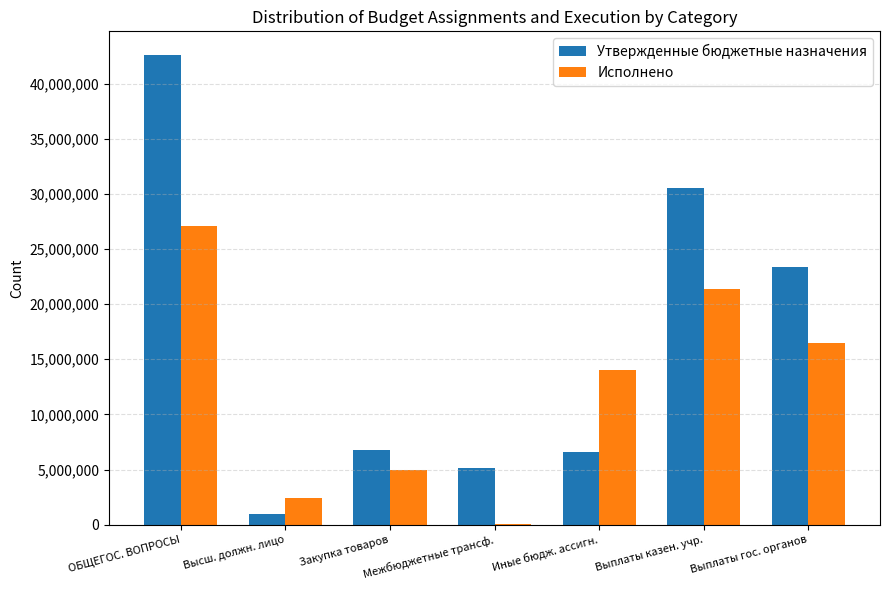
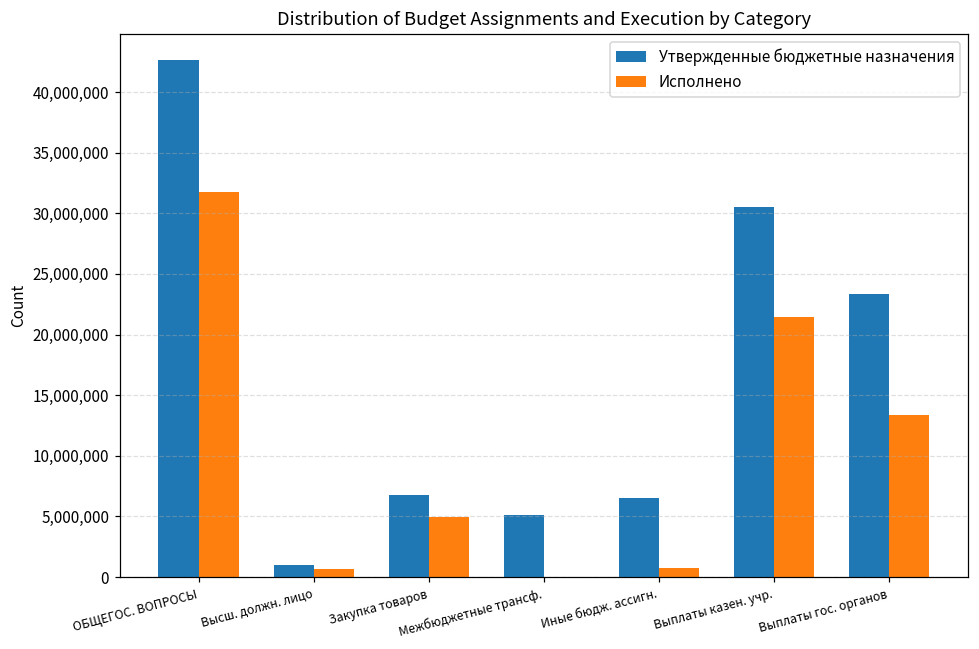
  {
    "Утвержденные бюджетные назначения": {
      "ОБЩЕГОС. ВОПРОСЫ": "42,600,000",
      "Высш. должн. лицо": "1,000,000",
      "Закупка товаров": "6,800,000",
      "Межбюджетные трансф.": "5,100,000",
      "Иные бюдж. ассигн.": "6,600,000",
      "Выплаты казен. учр.": "30,500,000",
      "Выплаты гос. органов": "23,300,000"
    },
    "Исполнено": {
-     "ОБЩЕГОС. ВОПРОСЫ": "27,100,000",
-     "Высш. должн. лицо": "2,400,000",
+     "ОБЩЕГОС. ВОПРОСЫ": "31,700,000",
+     "Высш. должн. лицо": "700,000",
      "Закупка товаров": "4,900,000",
-     "Иные бюдж. ассигн.": "14,000,000",
+     "Иные бюдж. ассигн.": "700,000",
      "Выплаты казен. учр.": "21,400,000",
-     "Выплаты гос. органов": "16,500,000"
+     "Выплаты гос. органов": "13,400,000"
    }
  }
